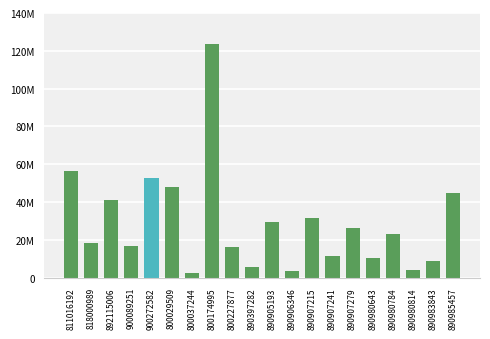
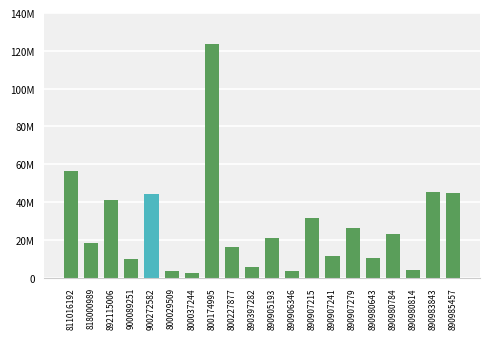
  {
    "811016192": 56000000,
    "818000989": 18000000,
    "892115006": 41000000,
-   "900089251": 17000000,
-   "900272582": 53000000,
-   "800029509": 48000000,
+   "900089251": 10000000,
+   "900272582": 44000000,
+   "800029509": 3000000,
    "800037244": 3000000,
    "800174995": 124000000,
    "800227877": 16000000,
    "890397282": 5000000,
-   "890905193": 30000000,
+   "890905193": 21000000,
    "890906346": 3000000,
    "890907215": 31000000,
    "890907241": 11000000,
    "890907279": 26000000,
    "890980643": 10000000,
    "890980784": 23000000,
    "890980814": 4000000,
-   "890983843": 9000000,
+   "890983843": 45000000,
    "890985457": 45000000
  }
